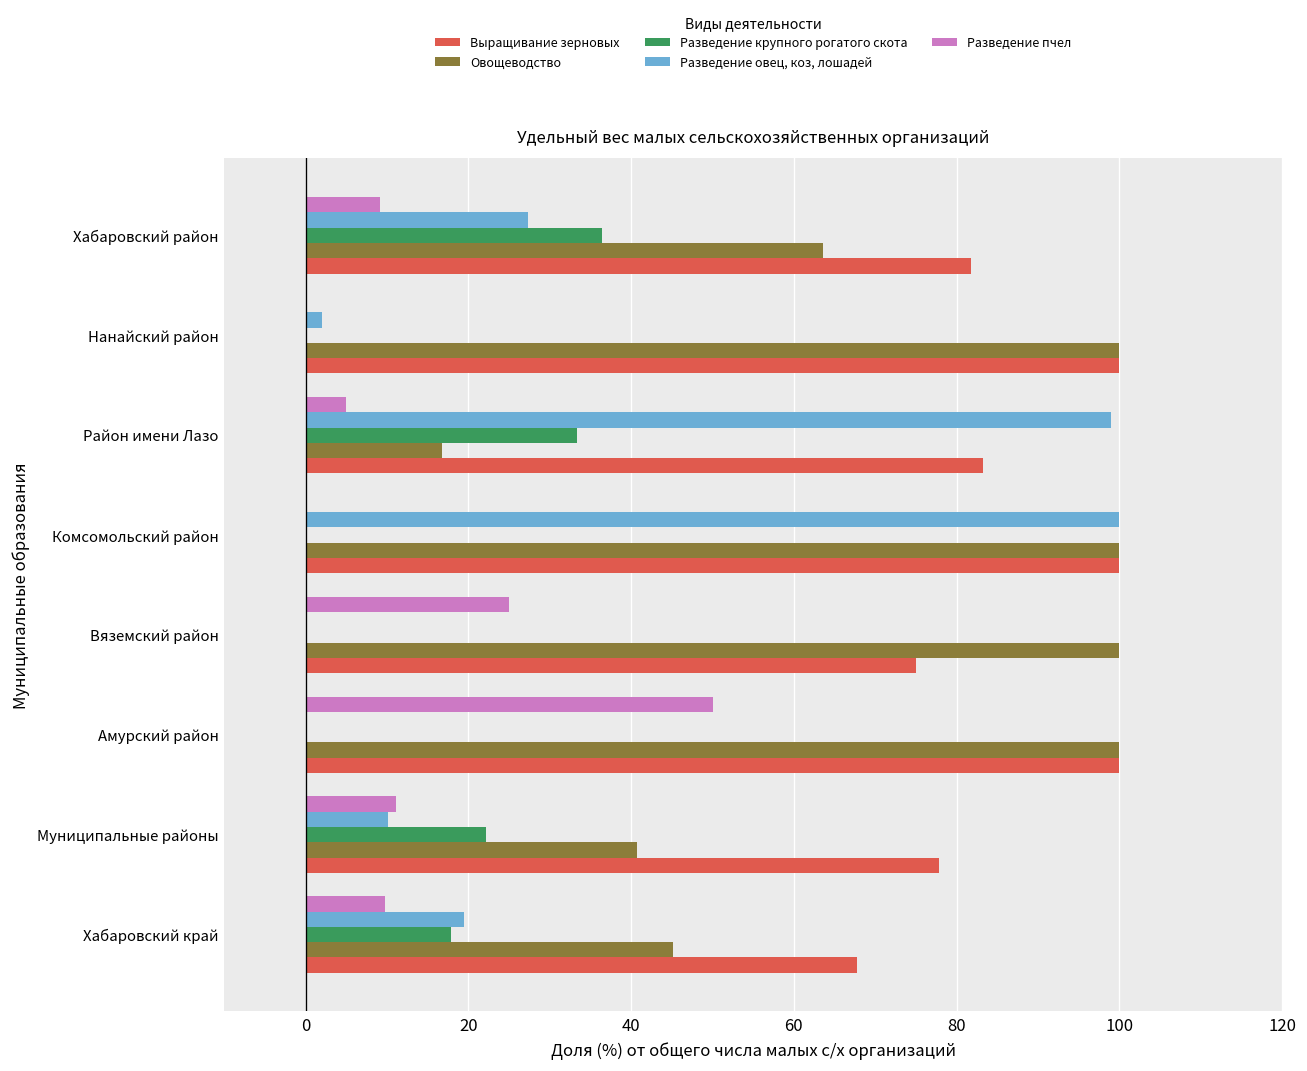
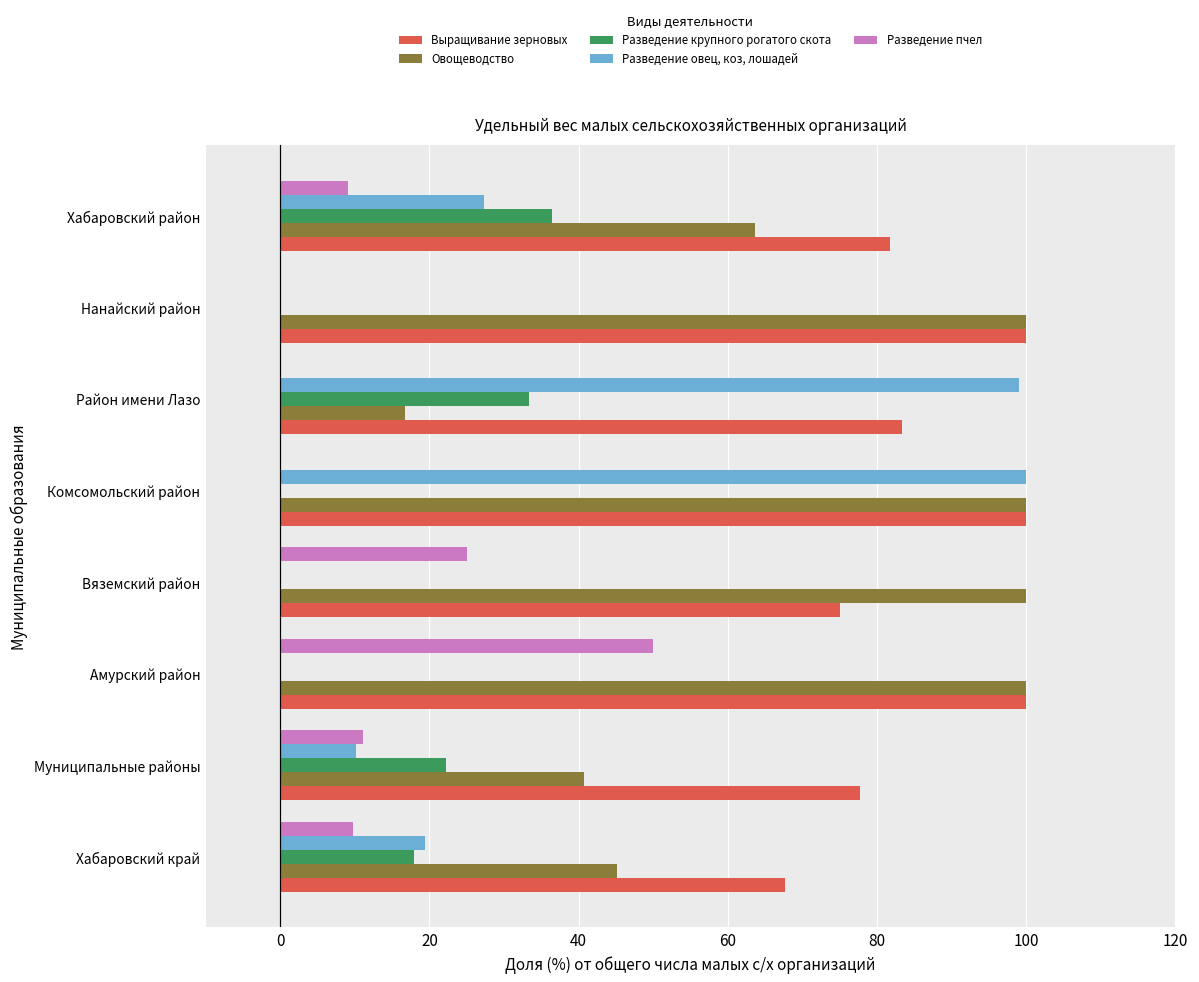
  {
    "Выращивание зерновых": {
      "Хабаровский район": 82,
      "Нанайский район": 100,
      "Район имени Лазо": 83,
      "Комсомольский район": 100,
      "Вяземский район": 75,
      "Амурский район": 100,
      "Муниципальные районы": 78,
      "Хабаровский край": 68
    },
    "Овощеводство": {
      "Хабаровский район": 64,
      "Нанайский район": 100,
      "Район имени Лазо": 17,
      "Комсомольский район": 100,
      "Вяземский район": 100,
      "Амурский район": 100,
      "Муниципальные районы": 41,
      "Хабаровский край": 45
    },
    "Разведение крупного рогатого скота": {
      "Хабаровский район": 36,
      "Нанайский район": 0,
      "Район имени Лазо": 33,
      "Комсомольский район": 0,
      "Вяземский район": 0,
      "Амурский район": 0,
      "Муниципальные районы": 22,
      "Хабаровский край": 18
    },
    "Разведение овец, коз, лошадей": {
      "Хабаровский район": 27,
-     "Нанайский район": 2,
+     "Нанайский район": 0,
      "Район имени Лазо": 99,
      "Комсомольский район": 100,
      "Вяземский район": 0,
      "Амурский район": 0,
      "Муниципальные районы": 10,
      "Хабаровский край": 19
    },
    "Разведение пчел": {
      "Хабаровский район": 9,
      "Нанайский район": 0,
-     "Район имени Лазо": 5,
+     "Район имени Лазо": 0,
      "Комсомольский район": 0,
      "Вяземский район": 25,
      "Амурский район": 50,
      "Муниципальные районы": 11,
      "Хабаровский край": 10
    }
  }
